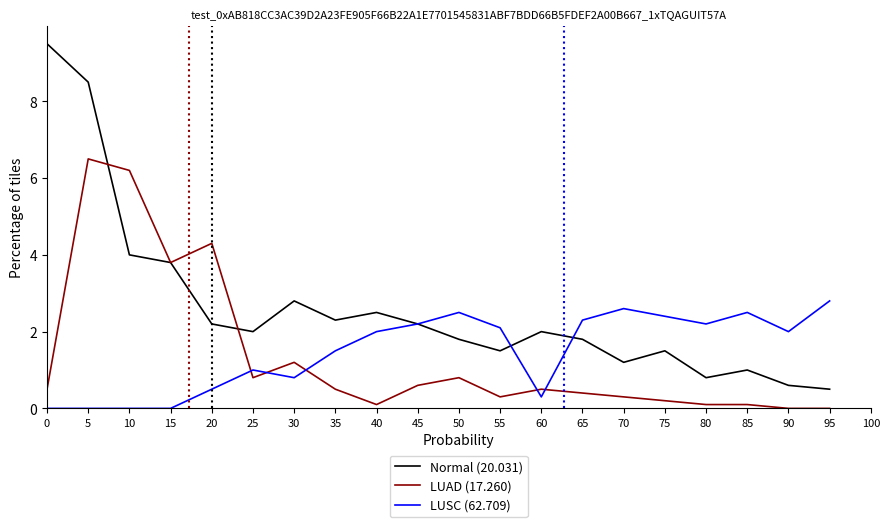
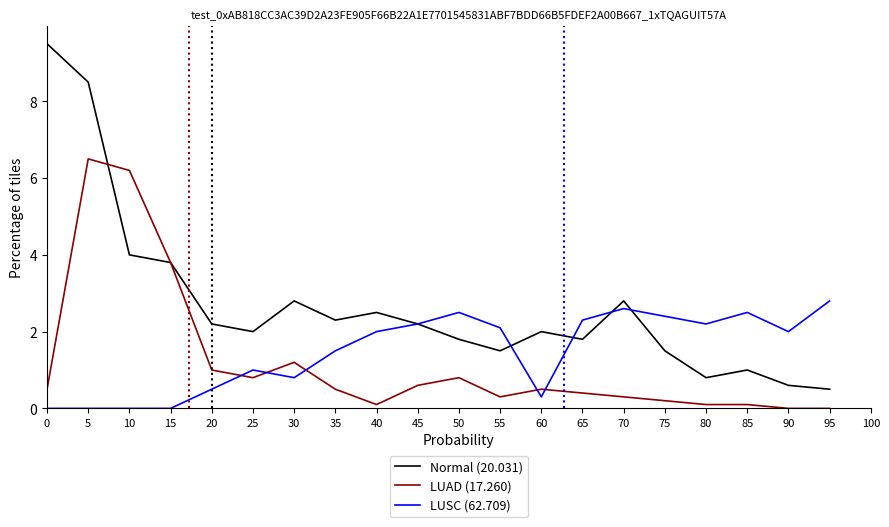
  {
    "Normal (20.031)": {
      "0": 9.5,
      "5": 8.5,
      "10": 4.0,
      "20": 2.2,
      "25": 2.0,
      "30": 2.8,
      "35": 2.3,
      "40": 2.5,
      "50": 1.8,
      "55": 1.5,
      "60": 2.0,
      "65": 1.8,
-     "70": 1.2,
+     "70": 2.8,
      "75": 1.5,
      "80": 0.8,
      "85": 1.0,
      "90": 0.6,
      "95": 0.5
    },
    "LUAD (17.260)": {
      "0": 0.5,
      "5": 6.5,
      "10": 6.2,
-     "20": 4.3,
+     "20": 1.0,
      "25": 0.8,
      "30": 1.2,
      "35": 0.5,
      "40": 0.1,
      "45": 0.6,
      "50": 0.8,
      "55": 0.3,
      "60": 0.5,
      "65": 0.4,
      "70": 0.3,
      "75": 0.2,
      "80": 0.1,
      "85": 0.1,
      "90": 0.0,
      "95": 0.0
    },
    "LUSC (62.709)": {
      "0": 0.0,
      "5": 0.0,
      "10": 0.0,
      "15": 0.0,
      "20": 0.5,
      "25": 1.0,
      "30": 0.8,
      "35": 1.5,
      "40": 2.0,
      "50": 2.5,
      "55": 2.1,
      "60": 0.3,
      "65": 2.3,
      "70": 2.6,
      "75": 2.4,
      "80": 2.2,
      "85": 2.5,
      "90": 2.0,
      "95": 2.8
    }
  }
